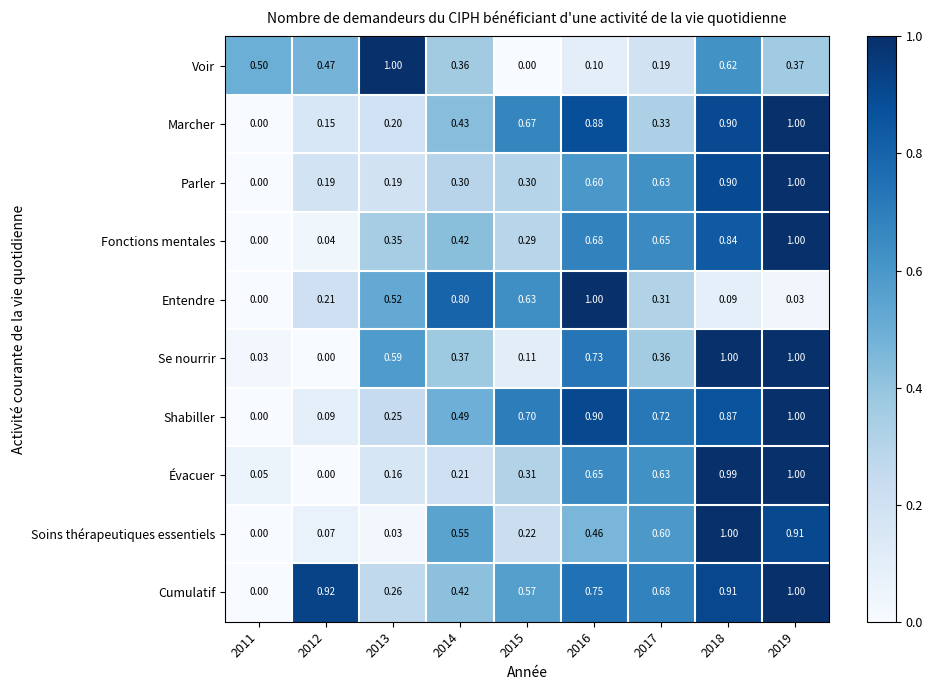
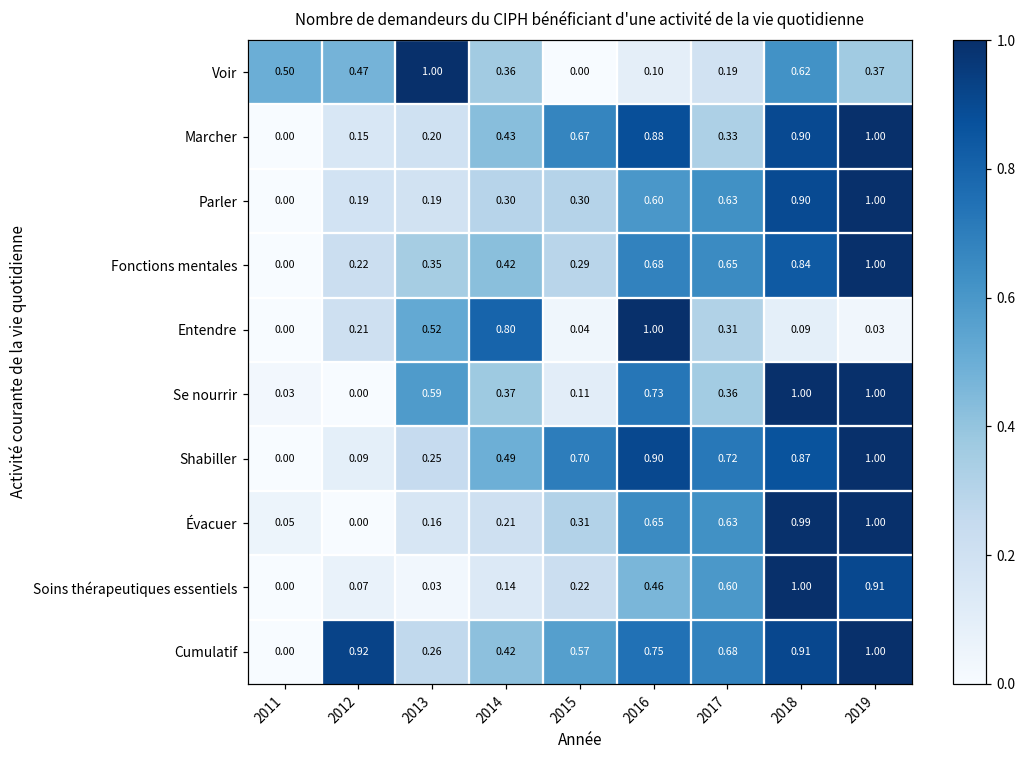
  {
    "Voir": {
      "2011": 0.50,
      "2012": 0.47,
      "2013": 1.00,
      "2014": 0.36,
      "2015": 0.00,
      "2016": 0.10,
      "2017": 0.19,
      "2018": 0.62,
      "2019": 0.37
    },
    "Marcher": {
      "2011": 0.00,
      "2012": 0.15,
      "2013": 0.20,
      "2014": 0.43,
      "2015": 0.67,
      "2016": 0.88,
      "2017": 0.33,
      "2018": 0.90,
      "2019": 1.00
    },
    "Parler": {
      "2011": 0.00,
      "2012": 0.19,
      "2013": 0.19,
      "2014": 0.30,
      "2015": 0.30,
      "2016": 0.60,
      "2017": 0.63,
      "2018": 0.90,
      "2019": 1.00
    },
    "Fonctions mentales": {
      "2011": 0.00,
-     "2012": 0.04,
+     "2012": 0.22,
      "2013": 0.35,
      "2014": 0.42,
      "2015": 0.29,
      "2016": 0.68,
      "2017": 0.65,
      "2018": 0.84,
      "2019": 1.00
    },
    "Entendre": {
      "2011": 0.00,
      "2012": 0.21,
      "2013": 0.52,
      "2014": 0.80,
-     "2015": 0.63,
+     "2015": 0.04,
      "2016": 1.00,
      "2017": 0.31,
      "2018": 0.09,
      "2019": 0.03
    },
    "Se nourrir": {
      "2011": 0.03,
      "2012": 0.00,
      "2013": 0.59,
      "2014": 0.37,
      "2015": 0.11,
      "2016": 0.73,
      "2017": 0.36,
      "2018": 1.00,
      "2019": 1.00
    },
    "Shabiller": {
      "2011": 0.00,
      "2012": 0.09,
      "2013": 0.25,
      "2014": 0.49,
      "2015": 0.70,
      "2016": 0.90,
      "2017": 0.72,
      "2018": 0.87,
      "2019": 1.00
    },
    "Évacuer": {
      "2011": 0.05,
      "2012": 0.00,
      "2013": 0.16,
      "2014": 0.21,
      "2015": 0.31,
      "2016": 0.65,
      "2017": 0.63,
      "2018": 0.99,
      "2019": 1.00
    },
    "Soins thérapeutiques essentiels": {
      "2011": 0.00,
      "2012": 0.07,
      "2013": 0.03,
-     "2014": 0.55,
+     "2014": 0.14,
      "2015": 0.22,
      "2016": 0.46,
      "2017": 0.60,
      "2018": 1.00,
      "2019": 0.91
    },
    "Cumulatif": {
      "2011": 0.00,
      "2012": 0.92,
      "2013": 0.26,
      "2014": 0.42,
      "2015": 0.57,
      "2016": 0.75,
      "2017": 0.68,
      "2018": 0.91,
      "2019": 1.00
    }
  }
